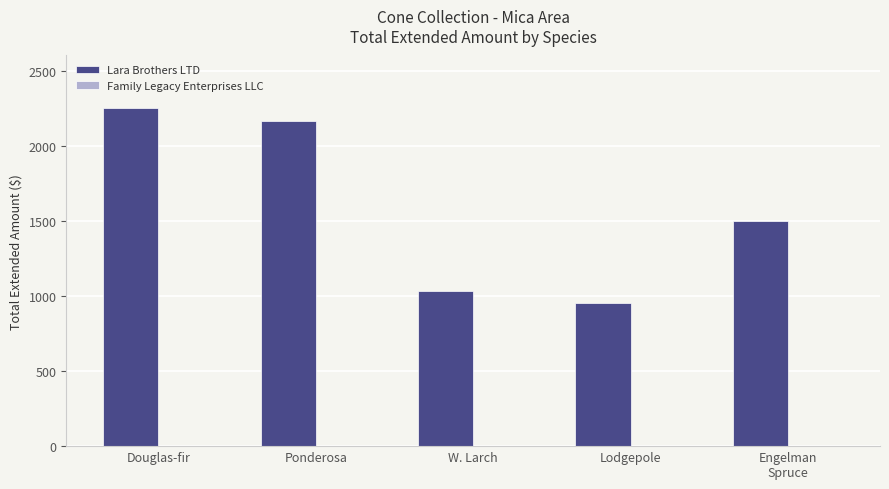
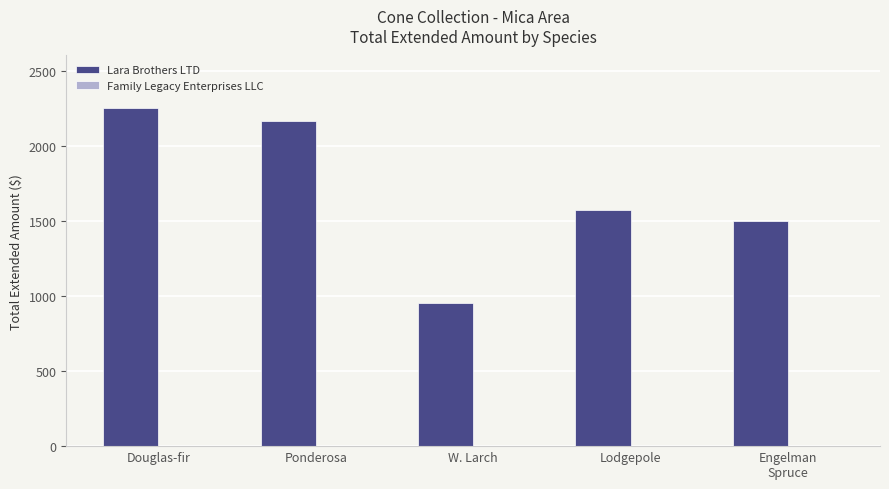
  {
    "Lara Brothers LTD": {
      "Douglas-fir": 2250,
      "Ponderosa": 2160,
-     "W. Larch": 1030,
-     "Lodgepole": 950,
+     "W. Larch": 950,
+     "Lodgepole": 1570,
      "Engelman Spruce": 1500
    },
    "Family Legacy Enterprises LLC": {
      "Douglas-fir": 0,
      "Ponderosa": 0,
      "W. Larch": 0,
      "Lodgepole": 0,
      "Engelman Spruce": 0
    }
  }
